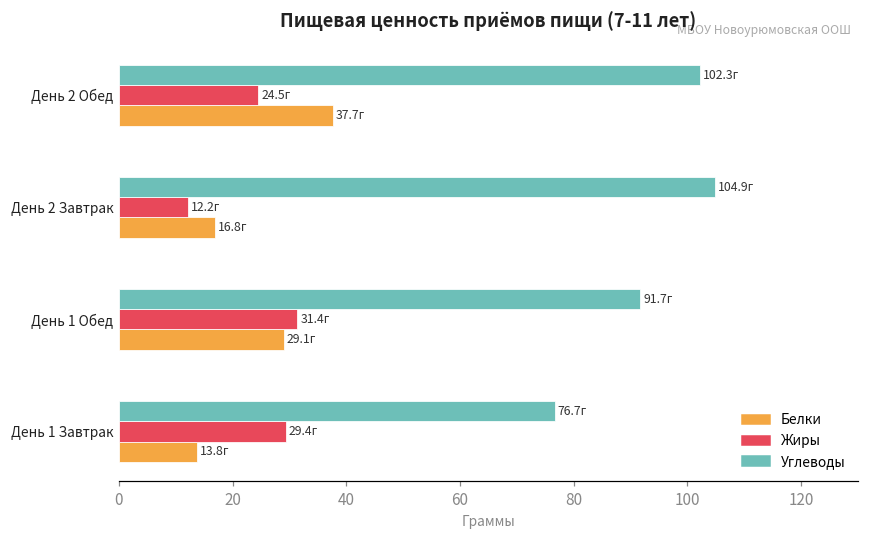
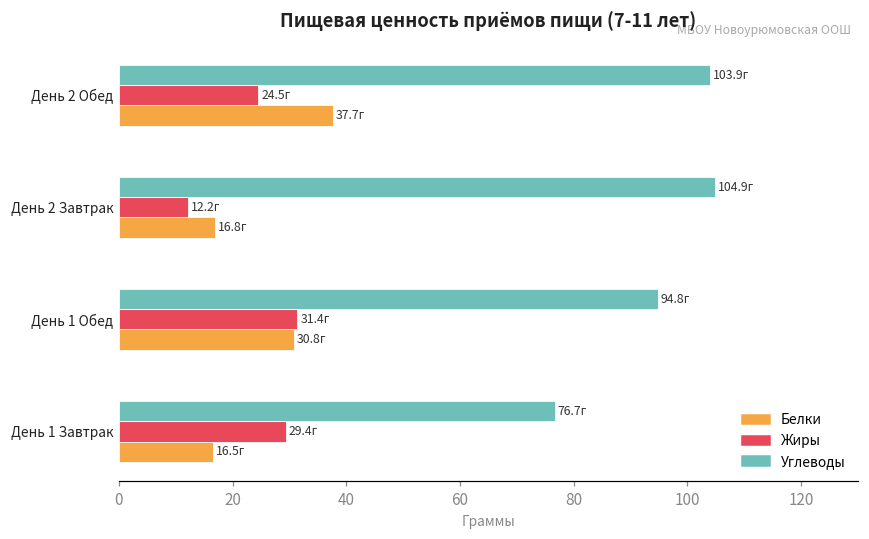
  {
    "Белки": {
      "День 2 Обед": "37.7г",
      "День 2 Завтрак": "16.8г",
-     "День 1 Обед": "29.1г",
-     "День 1 Завтрак": "13.8г"
+     "День 1 Обед": "30.8г",
+     "День 1 Завтрак": "16.5г"
    },
    "Жиры": {
      "День 2 Обед": "24.5г",
      "День 2 Завтрак": "12.2г",
      "День 1 Обед": "31.4г",
      "День 1 Завтрак": "29.4г"
    },
    "Углеводы": {
-     "День 2 Обед": "102.3г",
+     "День 2 Обед": "103.9г",
      "День 2 Завтрак": "104.9г",
-     "День 1 Обед": "91.7г",
+     "День 1 Обед": "94.8г",
      "День 1 Завтрак": "76.7г"
    }
  }
